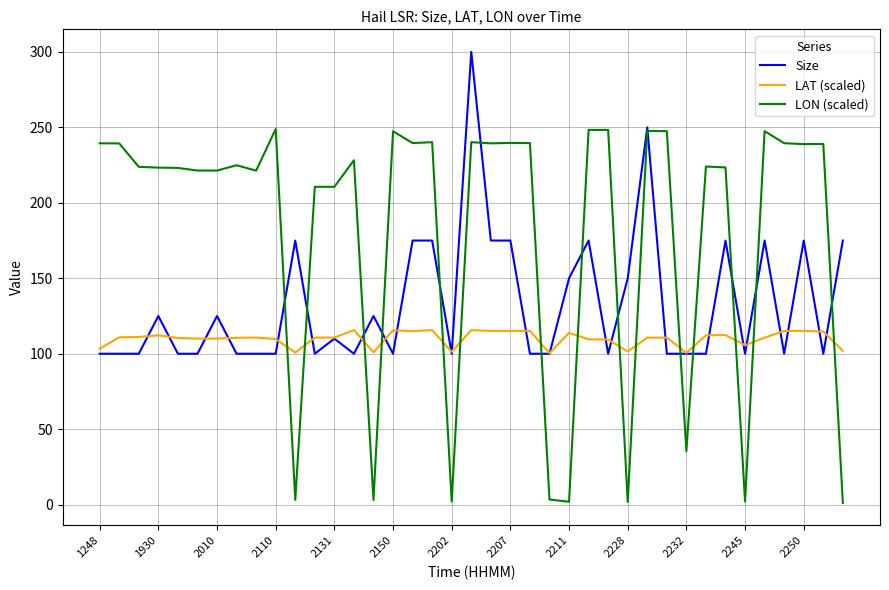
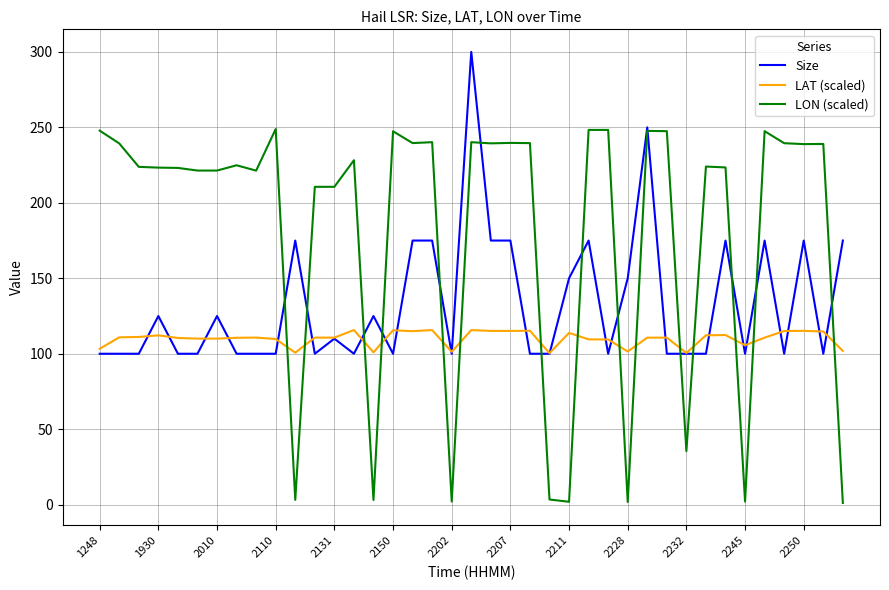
  {
    "Size": {
      "1248": 100,
      "1930": 125,
      "2010": 125,
      "2110": 100,
      "2150": 100,
      "2211": 150
    },
    "LAT (scaled)": {
      "1248": 103,
      "1930": 112,
      "2010": 110,
      "2110": 110,
      "2150": 116,
      "2211": 114
    },
    "LON (scaled)": {
-     "1248": 239,
+     "1248": 248,
      "1930": 223,
      "2010": 221,
      "2110": 249,
      "2131": 211,
      "2150": 247,
      "2211": 2,
      "2232": 35
    }
  }
